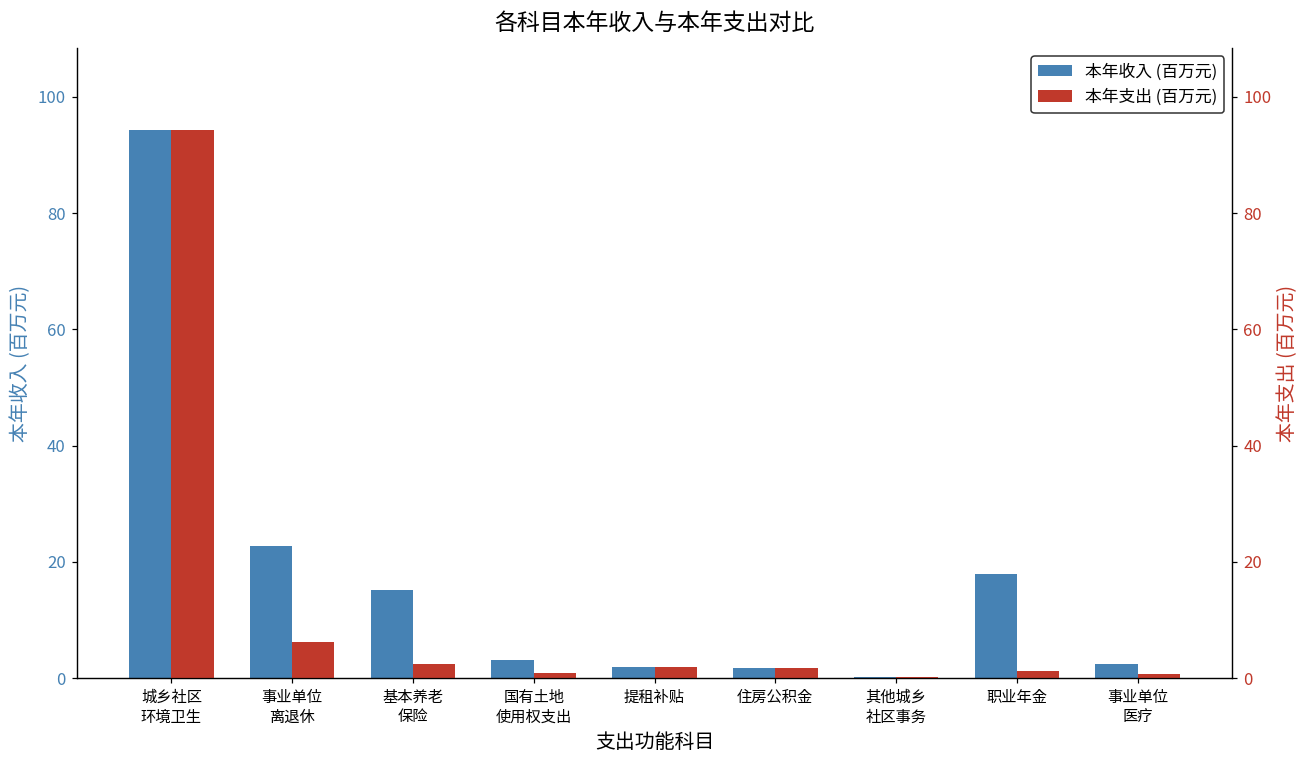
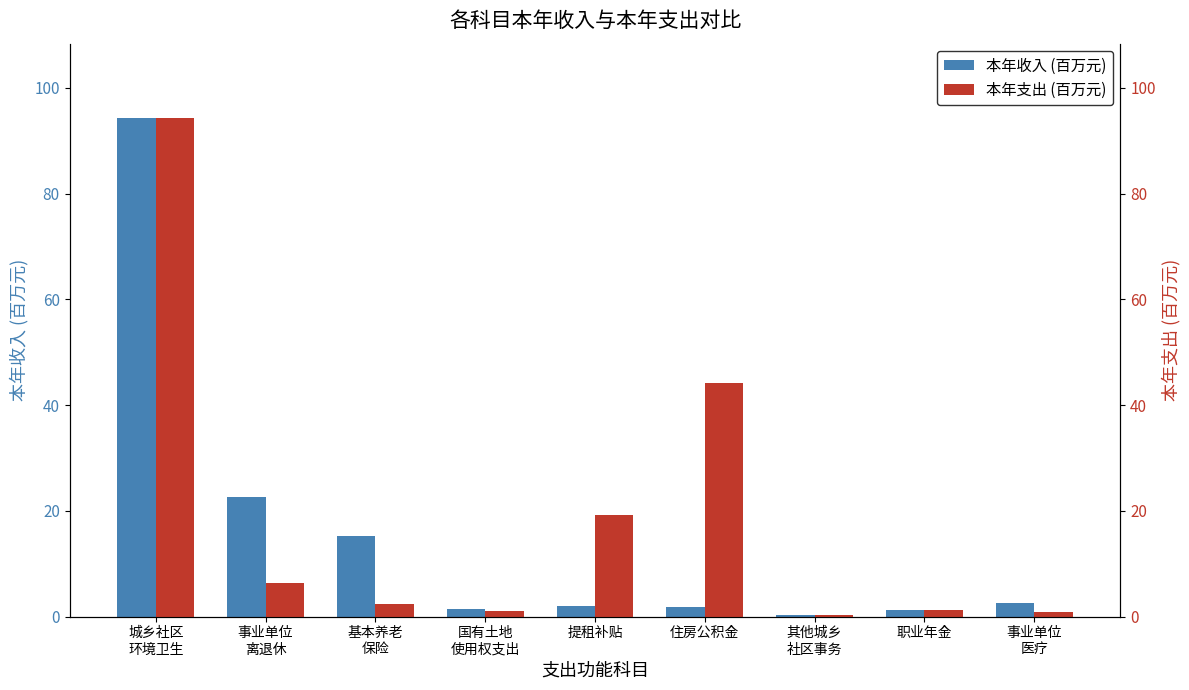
  {
    "本年收入 (百万元)": {
      "城乡社区 环境卫生": 94,
      "事业单位 离退休": 23,
      "基本养老 保险": 15,
-     "国有土地 使用权支出": 3,
+     "国有土地 使用权支出": 1,
      "提租补贴": 2,
      "住房公积金": 2,
-     "职业年金": 18,
+     "职业年金": 1,
      "事业单位 医疗": 2
    },
    "本年支出 (百万元)": {
      "城乡社区 环境卫生": 94,
      "事业单位 离退休": 6,
      "基本养老 保险": 2,
      "国有土地 使用权支出": 1,
-     "提租补贴": 2,
-     "住房公积金": 2,
+     "提租补贴": 19,
+     "住房公积金": 44,
      "职业年金": 1,
      "事业单位 医疗": 1
    }
  }
